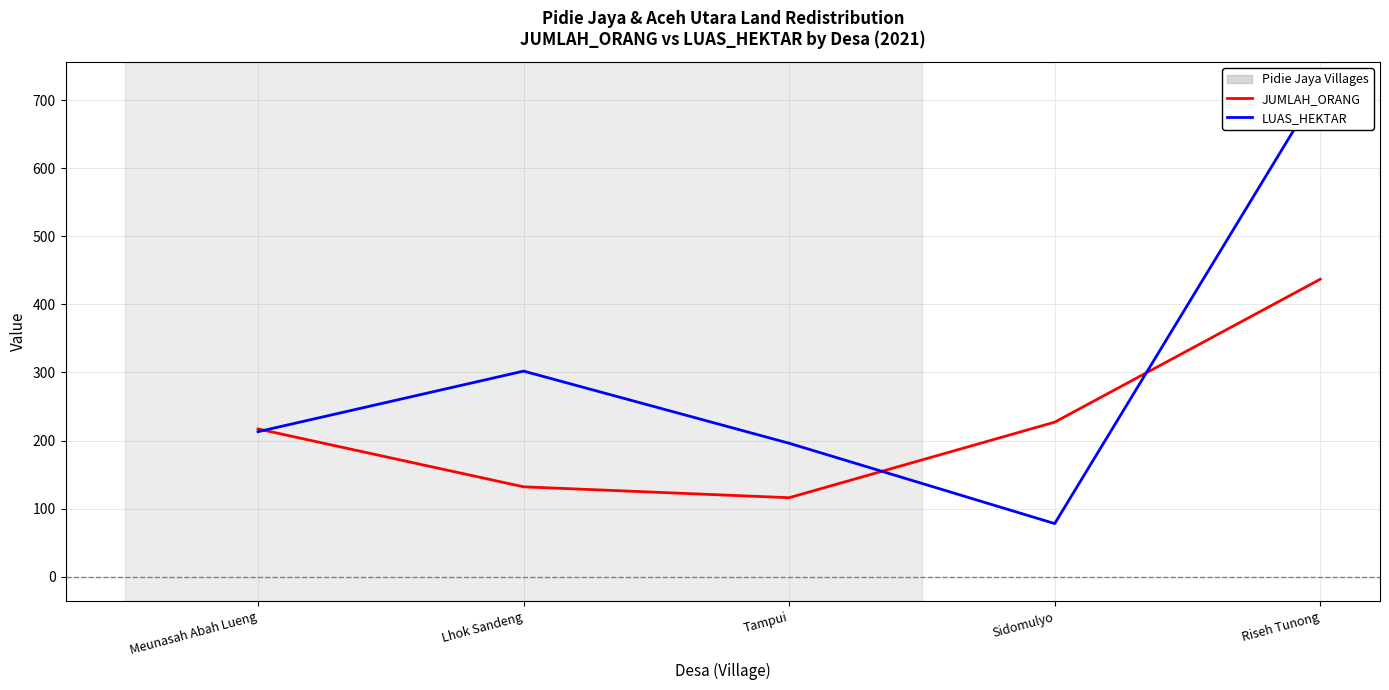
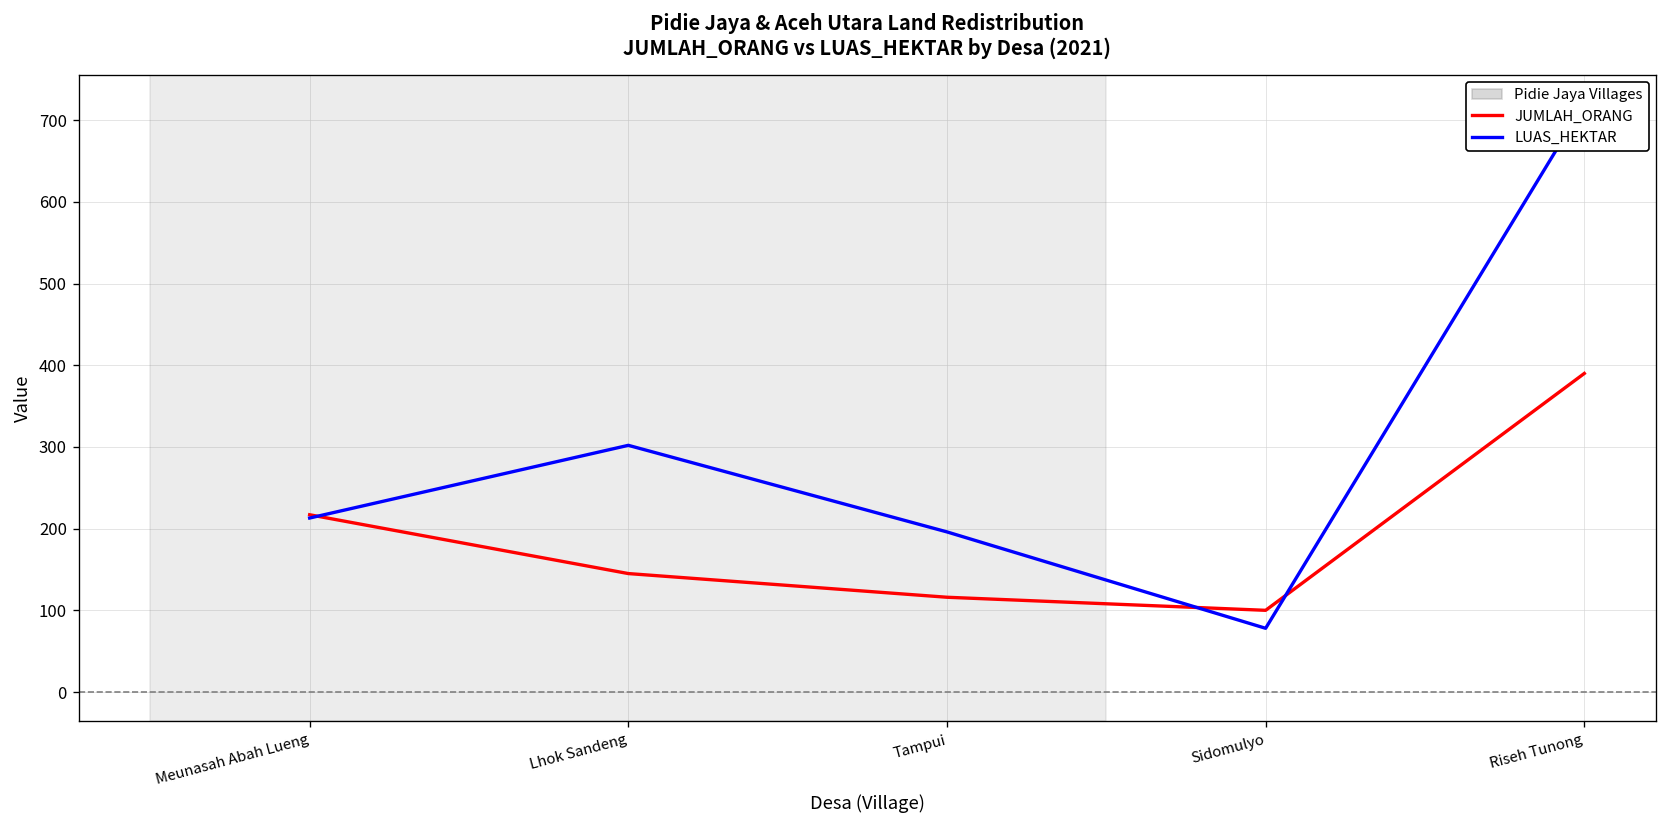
  {
    "JUMLAH_ORANG": {
      "Meunasah Abah Lueng": 220,
-     "Lhok Sandeng": 130,
+     "Lhok Sandeng": 150,
      "Tampui": 120,
-     "Sidomulyo": 230,
-     "Riseh Tunong": 440
+     "Sidomulyo": 100,
+     "Riseh Tunong": 390
    },
    "LUAS_HEKTAR": {
      "Meunasah Abah Lueng": 210,
      "Lhok Sandeng": 300,
      "Tampui": 200,
      "Sidomulyo": 80
    }
  }
